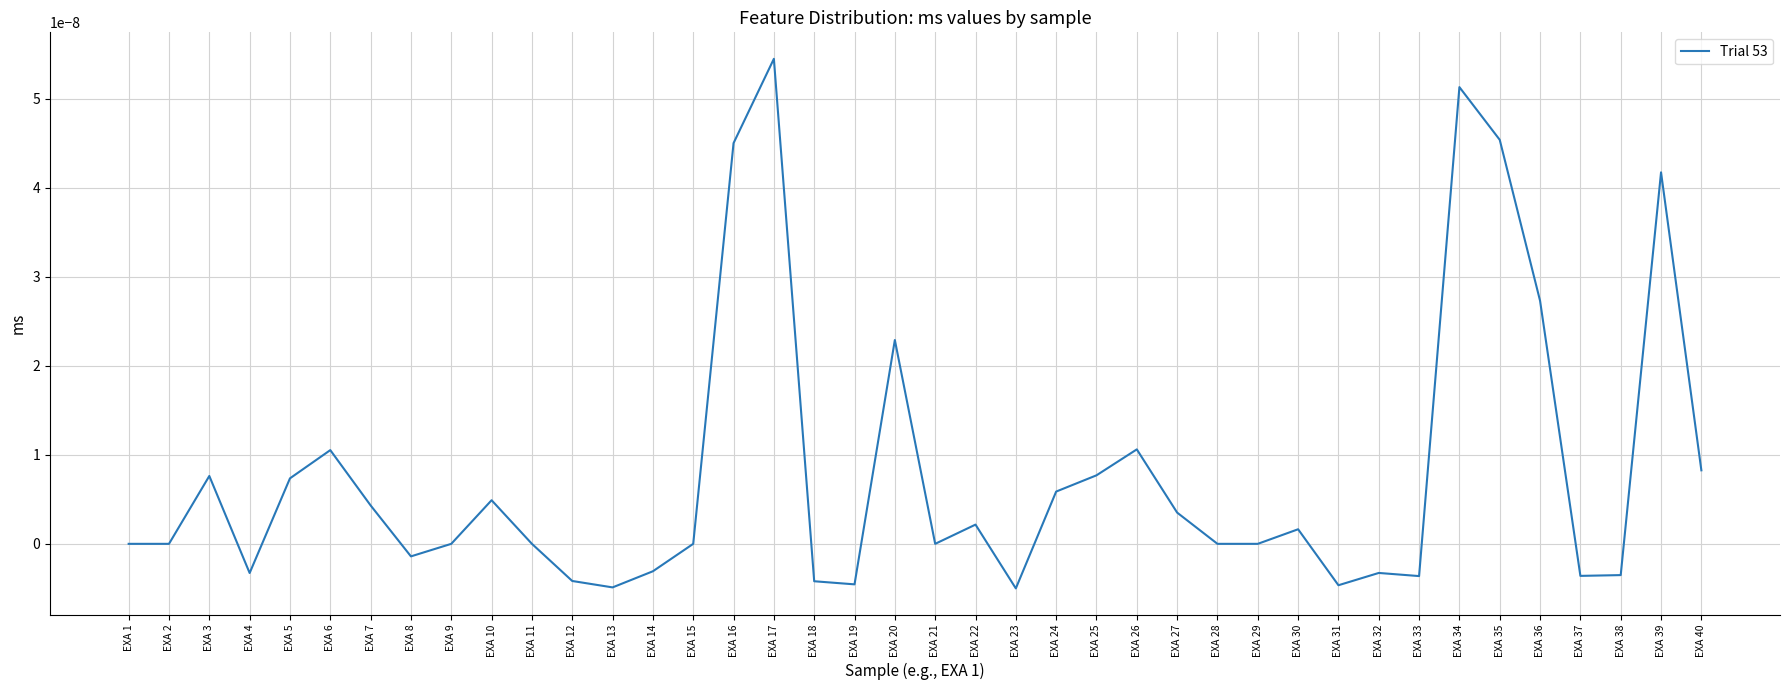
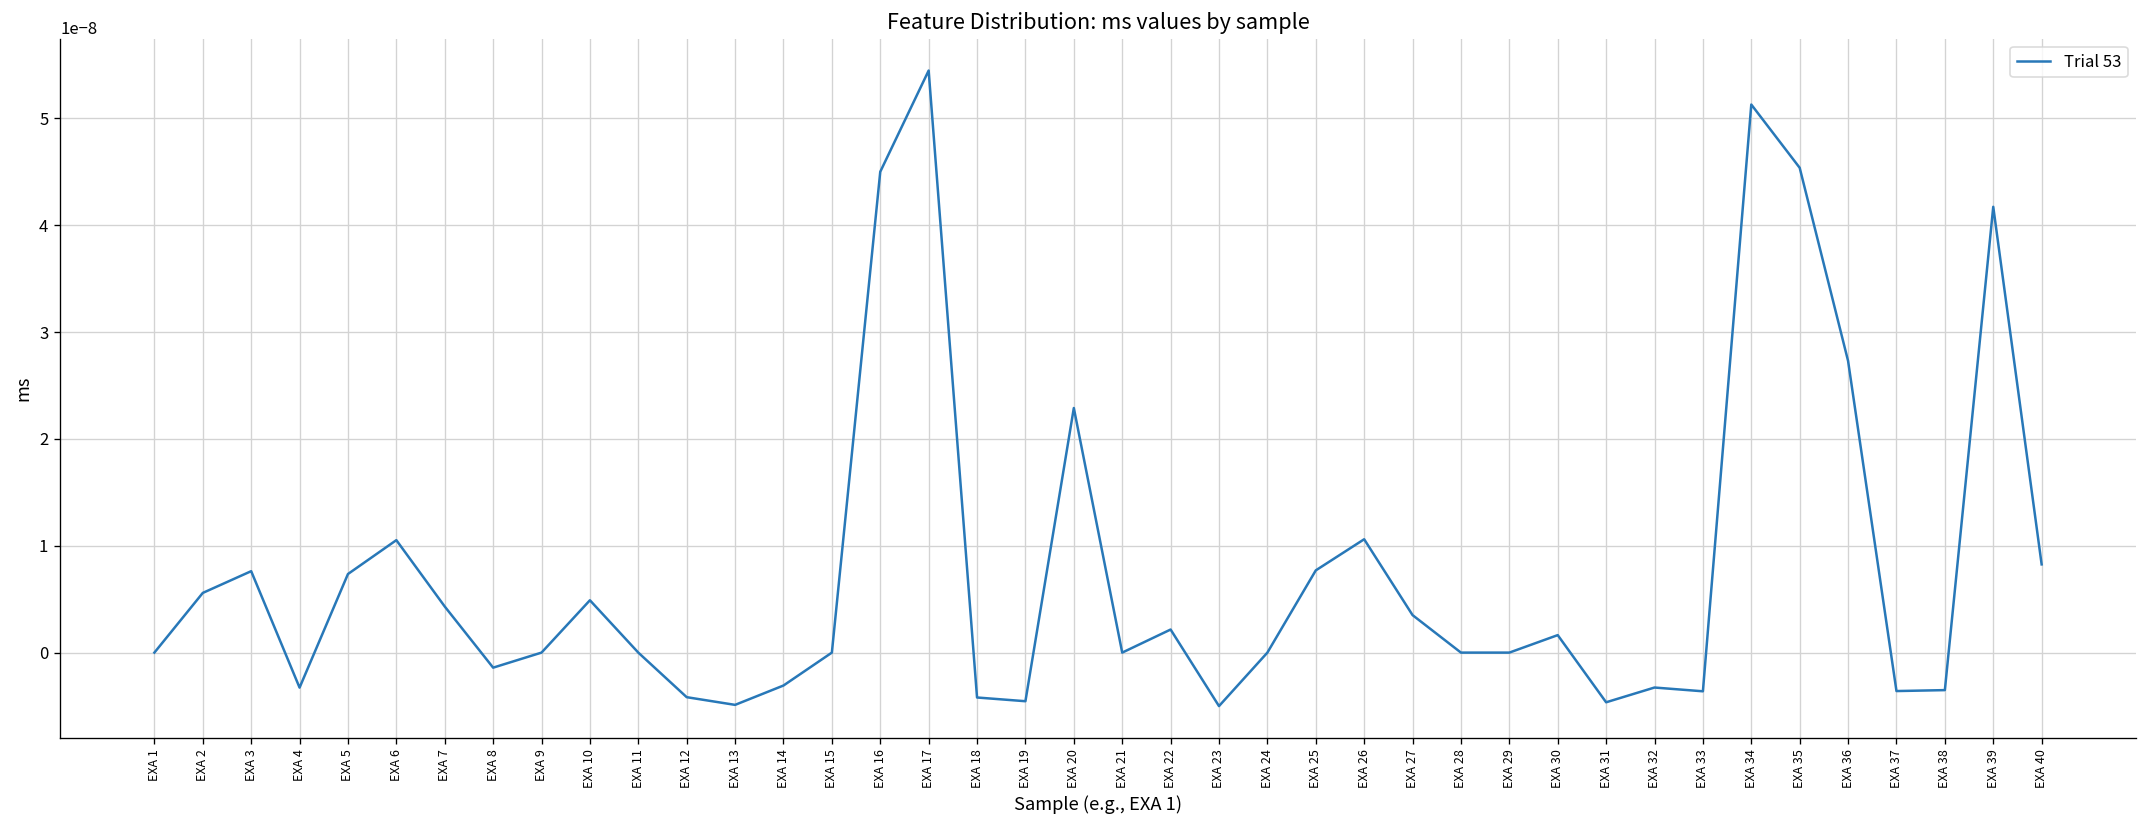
  {
    "EXA 1": 0.00000000,
-   "EXA 2": 0.00000000,
+   "EXA 2": 0.00000001,
    "EXA 3": 0.000000008,
    "EXA 4": -0.000000003,
    "EXA 5": 0.000000007,
    "EXA 6": 0.000000011,
    "EXA 7": 0.000000004,
    "EXA 8": -0.000000001,
    "EXA 9": 0.00000000,
    "EXA 10": 0.000000005,
    "EXA 11": 0.00000000,
    "EXA 12": -0.000000004,
    "EXA 13": -0.000000005,
    "EXA 14": -0.000000003,
    "EXA 15": 0.00000000,
    "EXA 16": 0.000000045,
    "EXA 17": 0.000000054,
    "EXA 18": -0.000000004,
    "EXA 19": -0.000000005,
    "EXA 20": 0.000000023,
    "EXA 21": 0.00000000,
    "EXA 22": 0.000000002,
    "EXA 23": -0.000000005,
-   "EXA 24": 0.00000001,
+   "EXA 24": 0.00000000,
    "EXA 25": 0.000000008,
    "EXA 26": 0.000000011,
    "EXA 27": 0.000000004,
    "EXA 28": 0.00000000,
    "EXA 29": 0.00000000,
    "EXA 30": 0.000000002,
    "EXA 31": -0.000000005,
    "EXA 32": -0.000000003,
    "EXA 33": -0.000000004,
    "EXA 34": 0.000000051,
    "EXA 35": 0.000000045,
    "EXA 36": 0.000000027,
    "EXA 37": -0.000000004,
    "EXA 38": -0.000000004,
    "EXA 39": 0.000000042,
    "EXA 40": 0.000000008
  }
